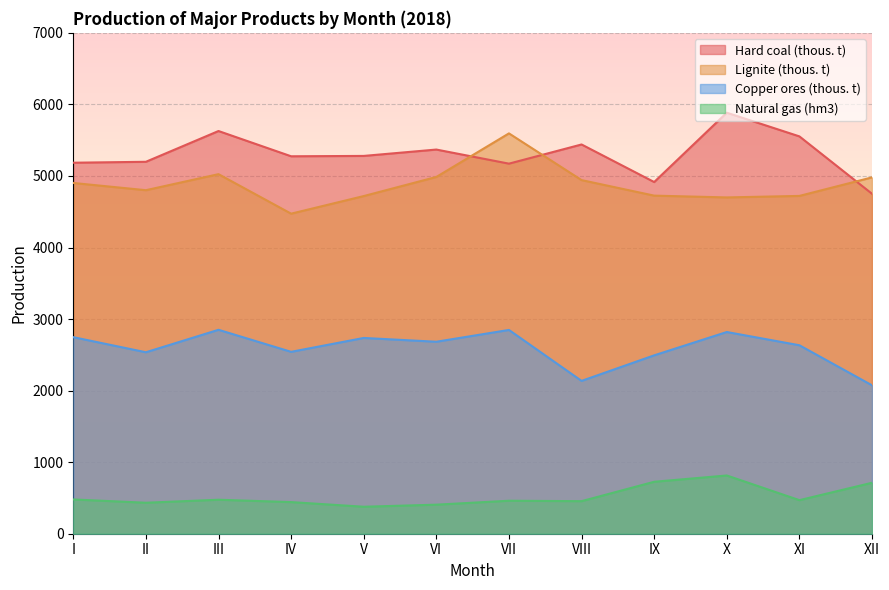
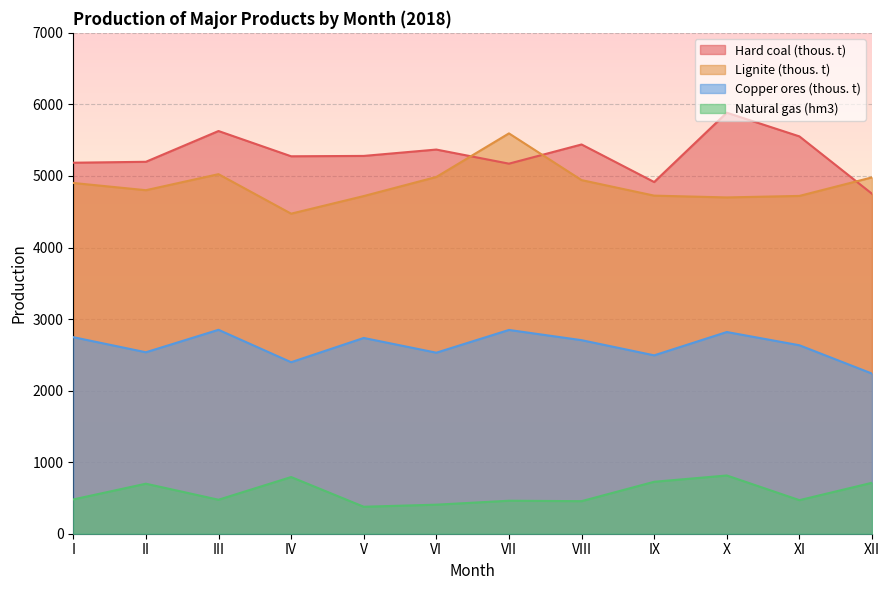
  {
    "Copper ores (thous. t)": {
      "I": 2700,
      "II": 2500,
      "III": 2900,
-     "IV": 2500,
+     "IV": 2400,
      "V": 2700,
-     "VI": 2700,
+     "VI": 2500,
      "VII": 2800,
-     "VIII": 2100,
+     "VIII": 2700,
      "IX": 2500,
      "X": 2800,
      "XI": 2600,
-     "XII": 2100
+     "XII": 2200
    },
    "Natural gas (hm3)": {
      "I": 500,
-     "II": 400,
+     "II": 700,
      "III": 500,
-     "IV": 400,
+     "IV": 800,
      "V": 400,
      "VI": 400,
      "VII": 500,
      "VIII": 500,
      "IX": 700,
      "X": 800,
      "XI": 500,
      "XII": 700
    }
  }
